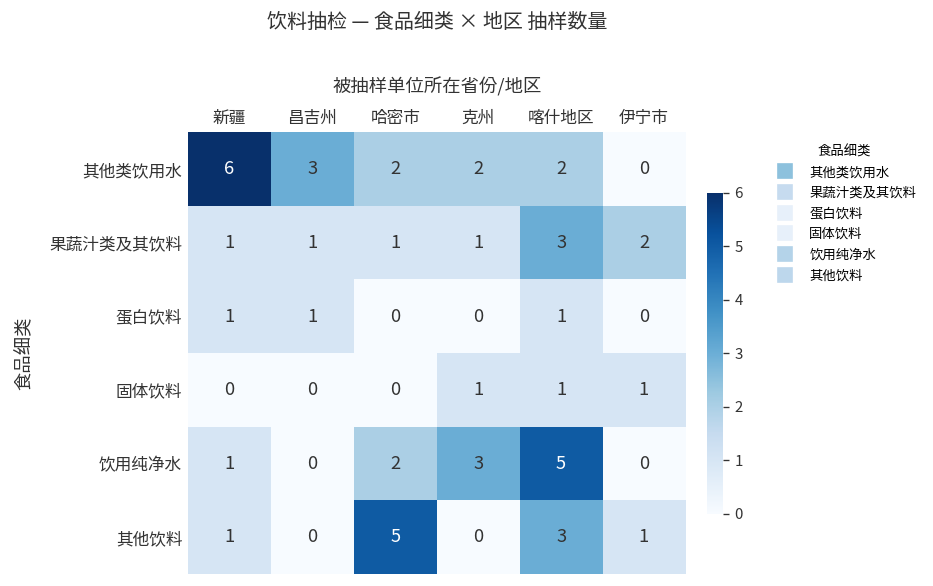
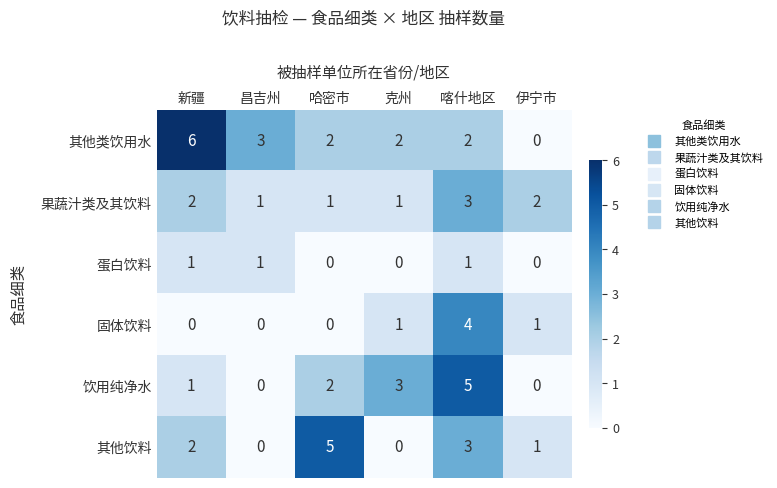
  {
    "其他类饮用水": {
      "新疆": 6,
      "昌吉州": 3,
      "哈密市": 2,
      "克州": 2,
      "喀什地区": 2,
      "伊宁市": 0
    },
    "果蔬汁类及其饮料": {
-     "新疆": 1,
+     "新疆": 2,
      "昌吉州": 1,
      "哈密市": 1,
      "克州": 1,
      "喀什地区": 3,
      "伊宁市": 2
    },
    "蛋白饮料": {
      "新疆": 1,
      "昌吉州": 1,
      "哈密市": 0,
      "克州": 0,
      "喀什地区": 1,
      "伊宁市": 0
    },
    "固体饮料": {
      "新疆": 0,
      "昌吉州": 0,
      "哈密市": 0,
      "克州": 1,
-     "喀什地区": 1,
+     "喀什地区": 4,
      "伊宁市": 1
    },
    "饮用纯净水": {
      "新疆": 1,
      "昌吉州": 0,
      "哈密市": 2,
      "克州": 3,
      "喀什地区": 5,
      "伊宁市": 0
    },
    "其他饮料": {
-     "新疆": 1,
+     "新疆": 2,
      "昌吉州": 0,
      "哈密市": 5,
      "克州": 0,
      "喀什地区": 3,
      "伊宁市": 1
    }
  }
